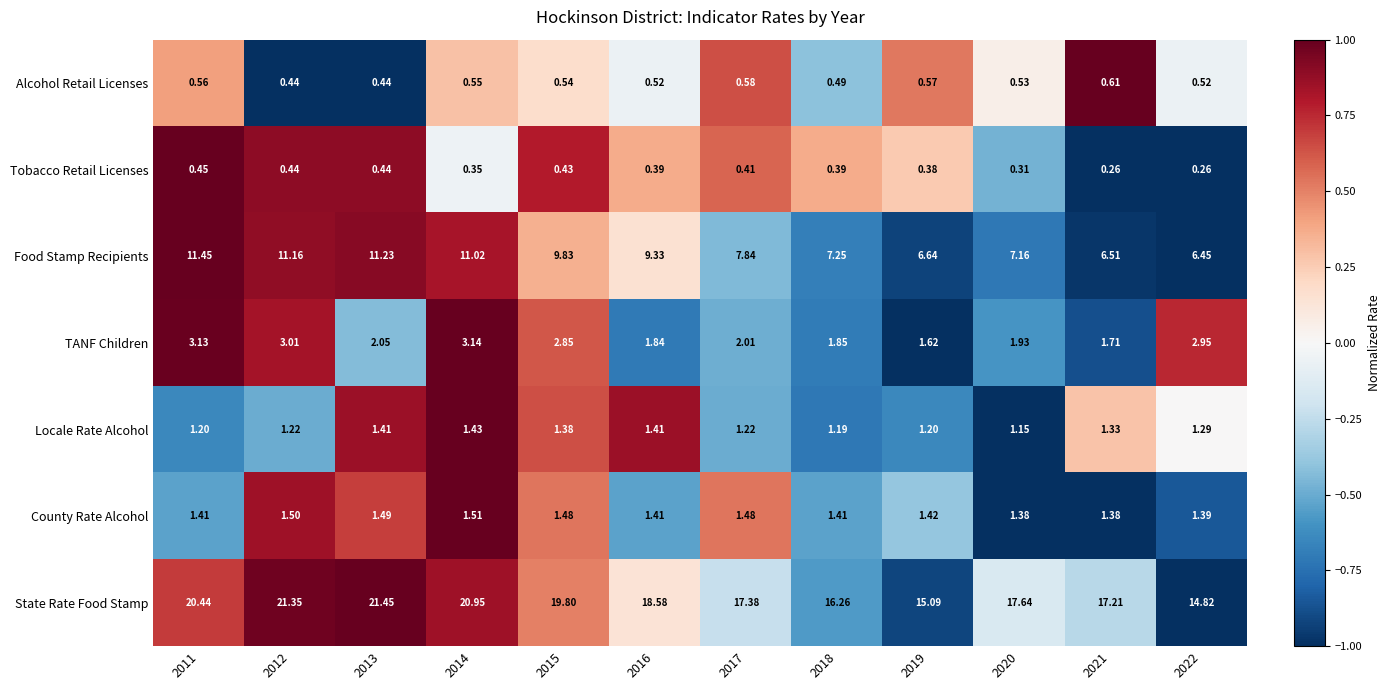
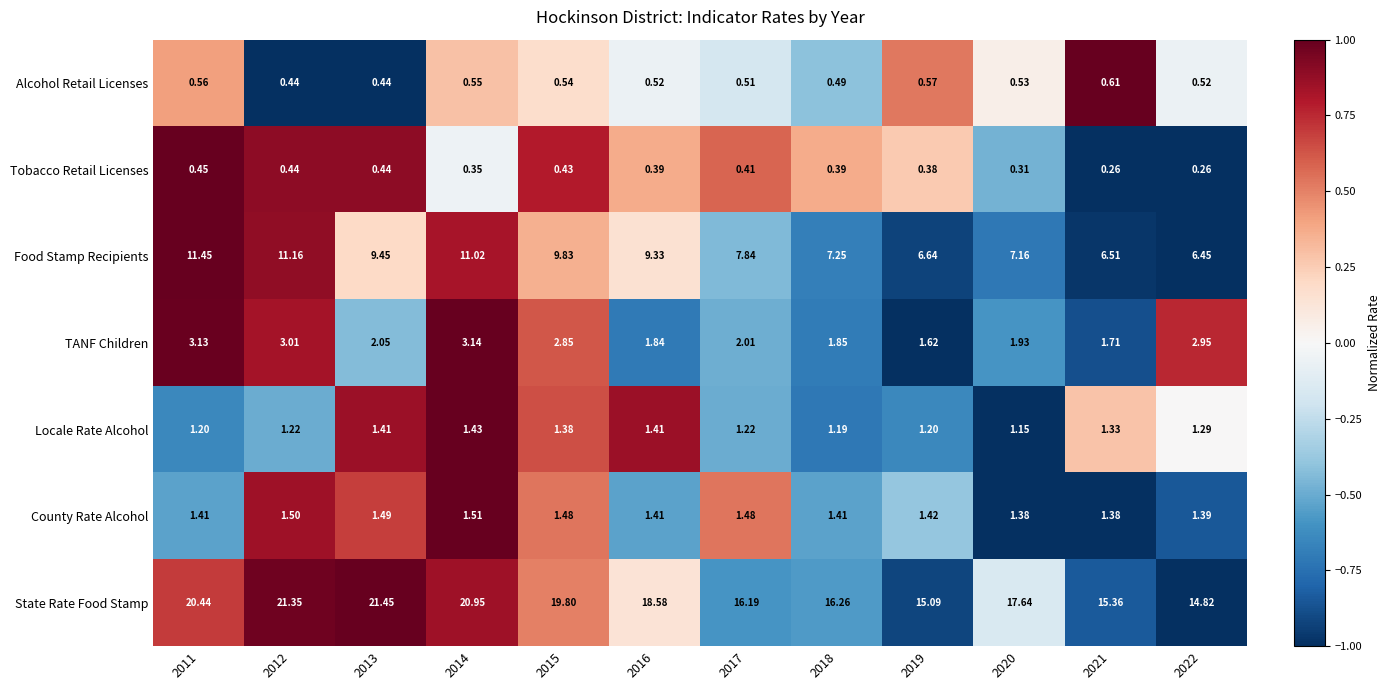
  {
    "Alcohol Retail Licenses": {
      "2011": 0.56,
      "2012": 0.44,
      "2013": 0.44,
      "2014": 0.55,
      "2015": 0.54,
      "2016": 0.52,
-     "2017": 0.58,
+     "2017": 0.51,
      "2018": 0.49,
      "2019": 0.57,
      "2020": 0.53,
      "2021": 0.61,
      "2022": 0.52
    },
    "Tobacco Retail Licenses": {
      "2011": 0.45,
      "2012": 0.44,
      "2013": 0.44,
      "2014": 0.35,
      "2015": 0.43,
      "2016": 0.39,
      "2017": 0.41,
      "2018": 0.39,
      "2019": 0.38,
      "2020": 0.31,
      "2021": 0.26,
      "2022": 0.26
    },
    "Food Stamp Recipients": {
      "2011": 11.45,
      "2012": 11.16,
-     "2013": 11.23,
+     "2013": 9.45,
      "2014": 11.02,
      "2015": 9.83,
      "2016": 9.33,
      "2017": 7.84,
      "2018": 7.25,
      "2019": 6.64,
      "2020": 7.16,
      "2021": 6.51,
      "2022": 6.45
    },
    "TANF Children": {
      "2011": 3.13,
      "2012": 3.01,
      "2013": 2.05,
      "2014": 3.14,
      "2015": 2.85,
      "2016": 1.84,
      "2017": 2.01,
      "2018": 1.85,
      "2019": 1.62,
      "2020": 1.93,
      "2021": 1.71,
      "2022": 2.95
    },
    "Locale Rate Alcohol": {
      "2011": 1.20,
      "2012": 1.22,
      "2013": 1.41,
      "2014": 1.43,
      "2015": 1.38,
      "2016": 1.41,
      "2017": 1.22,
      "2018": 1.19,
      "2019": 1.20,
      "2020": 1.15,
      "2021": 1.33,
      "2022": 1.29
    },
    "County Rate Alcohol": {
      "2011": 1.41,
      "2012": 1.50,
      "2013": 1.49,
      "2014": 1.51,
      "2015": 1.48,
      "2016": 1.41,
      "2017": 1.48,
      "2018": 1.41,
      "2019": 1.42,
      "2020": 1.38,
      "2021": 1.38,
      "2022": 1.39
    },
    "State Rate Food Stamp": {
      "2011": 20.44,
      "2012": 21.35,
      "2013": 21.45,
      "2014": 20.95,
      "2015": 19.80,
      "2016": 18.58,
-     "2017": 17.38,
+     "2017": 16.19,
      "2018": 16.26,
      "2019": 15.09,
      "2020": 17.64,
-     "2021": 17.21,
+     "2021": 15.36,
      "2022": 14.82
    }
  }
